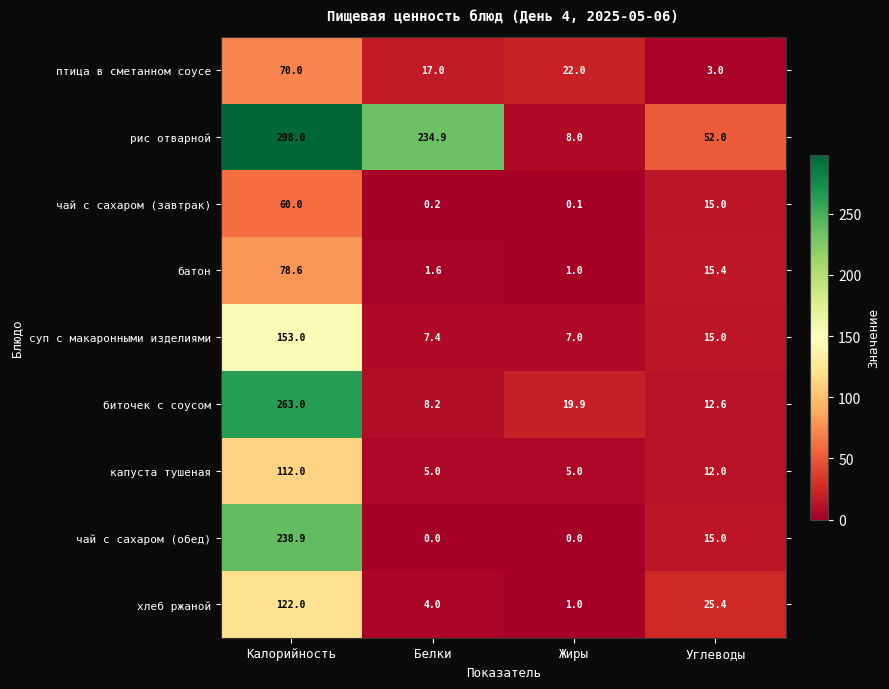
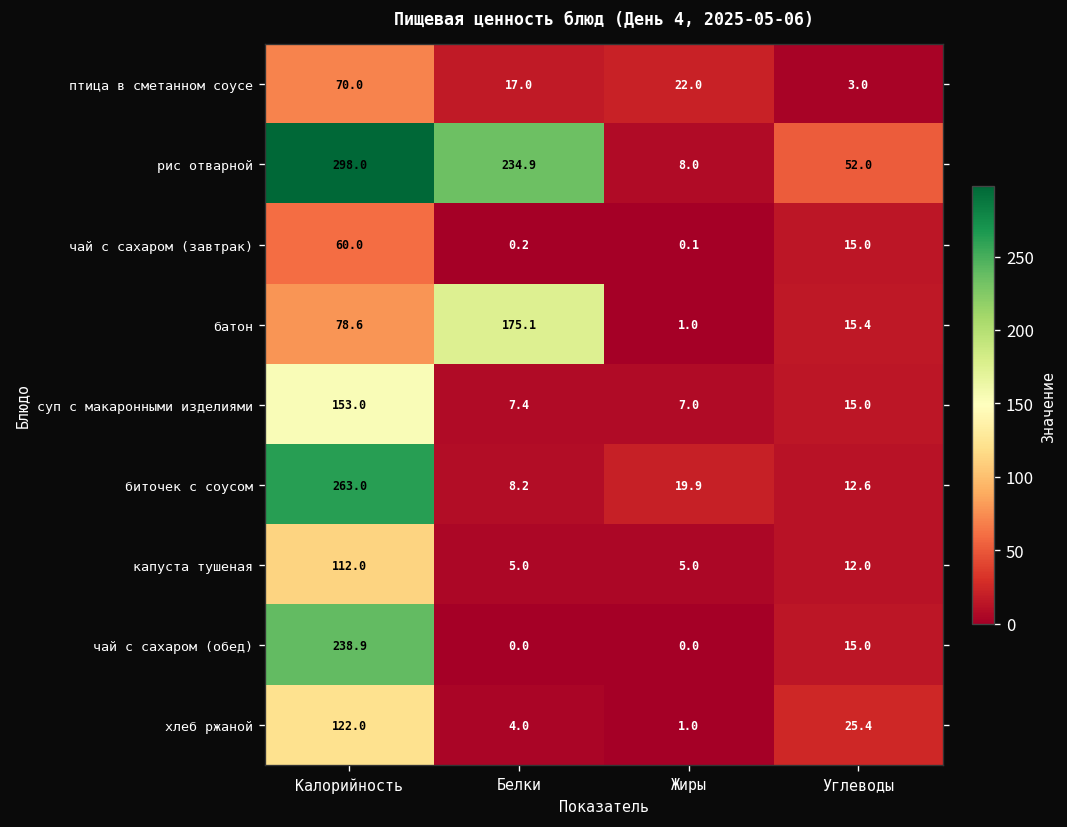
  {
    "птица в сметанном соусе": {
      "Калорийность": 70.0,
      "Белки": 17.0,
      "Жиры": 22.0,
      "Углеводы": 3.0
    },
    "рис отварной": {
      "Калорийность": 298.0,
      "Белки": 234.9,
      "Жиры": 8.0,
      "Углеводы": 52.0
    },
    "чай с сахаром (завтрак)": {
      "Калорийность": 60.0,
      "Белки": 0.2,
      "Жиры": 0.1,
      "Углеводы": 15.0
    },
    "батон": {
      "Калорийность": 78.6,
-     "Белки": 1.6,
+     "Белки": 175.1,
      "Жиры": 1.0,
      "Углеводы": 15.4
    },
    "суп с макаронными изделиями": {
      "Калорийность": 153.0,
      "Белки": 7.4,
      "Жиры": 7.0,
      "Углеводы": 15.0
    },
    "биточек с соусом": {
      "Калорийность": 263.0,
      "Белки": 8.2,
      "Жиры": 19.9,
      "Углеводы": 12.6
    },
    "капуста тушеная": {
      "Калорийность": 112.0,
      "Белки": 5.0,
      "Жиры": 5.0,
      "Углеводы": 12.0
    },
    "чай с сахаром (обед)": {
      "Калорийность": 238.9,
      "Белки": 0.0,
      "Жиры": 0.0,
      "Углеводы": 15.0
    },
    "хлеб ржаной": {
      "Калорийность": 122.0,
      "Белки": 4.0,
      "Жиры": 1.0,
      "Углеводы": 25.4
    }
  }
